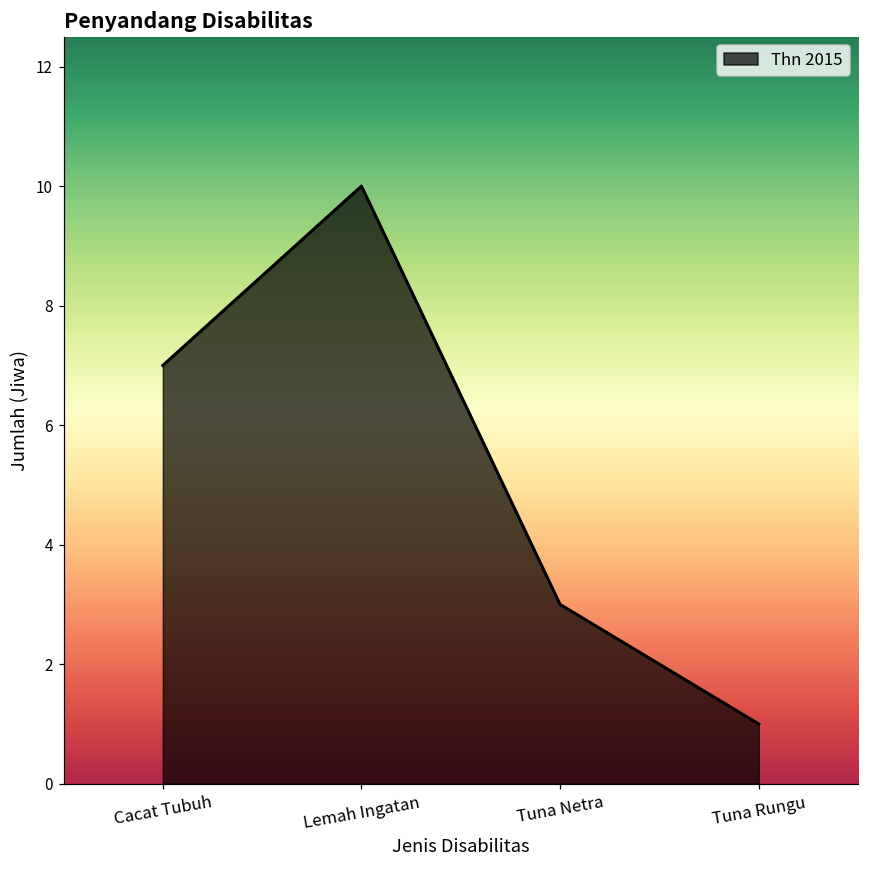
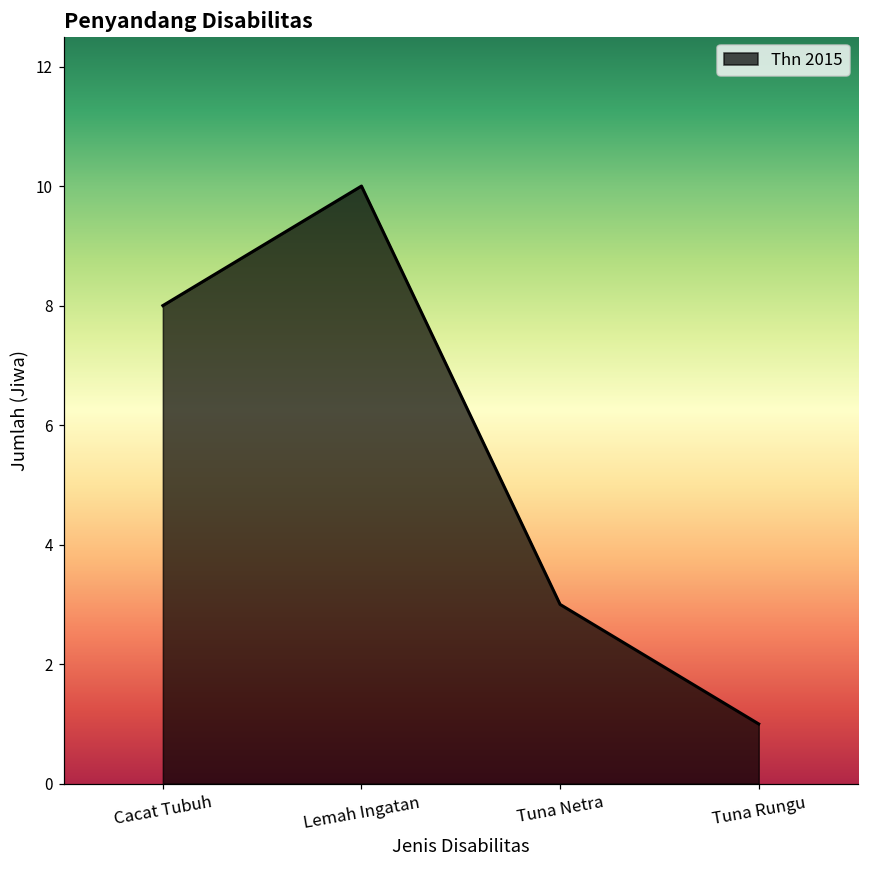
  {
-   "Cacat Tubuh": 7,
+   "Cacat Tubuh": 8,
    "Lemah Ingatan": 10,
    "Tuna Netra": 3,
    "Tuna Rungu": 1
  }
